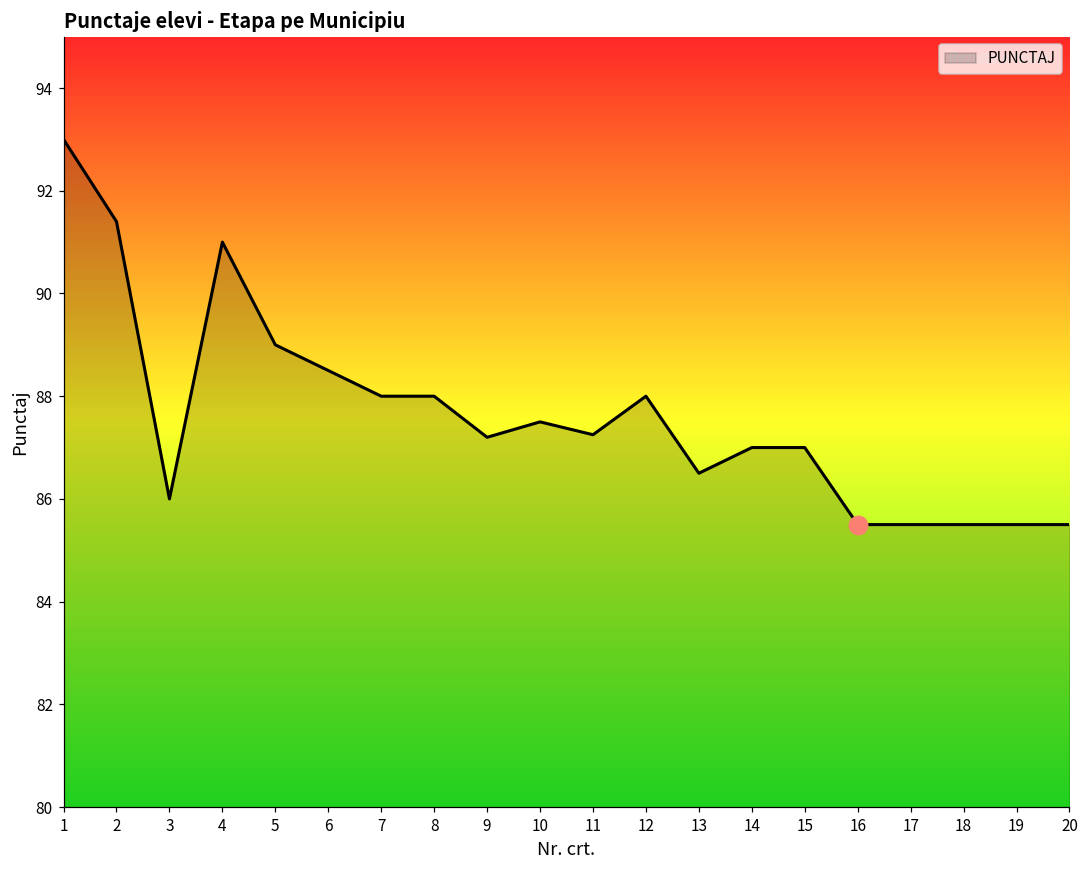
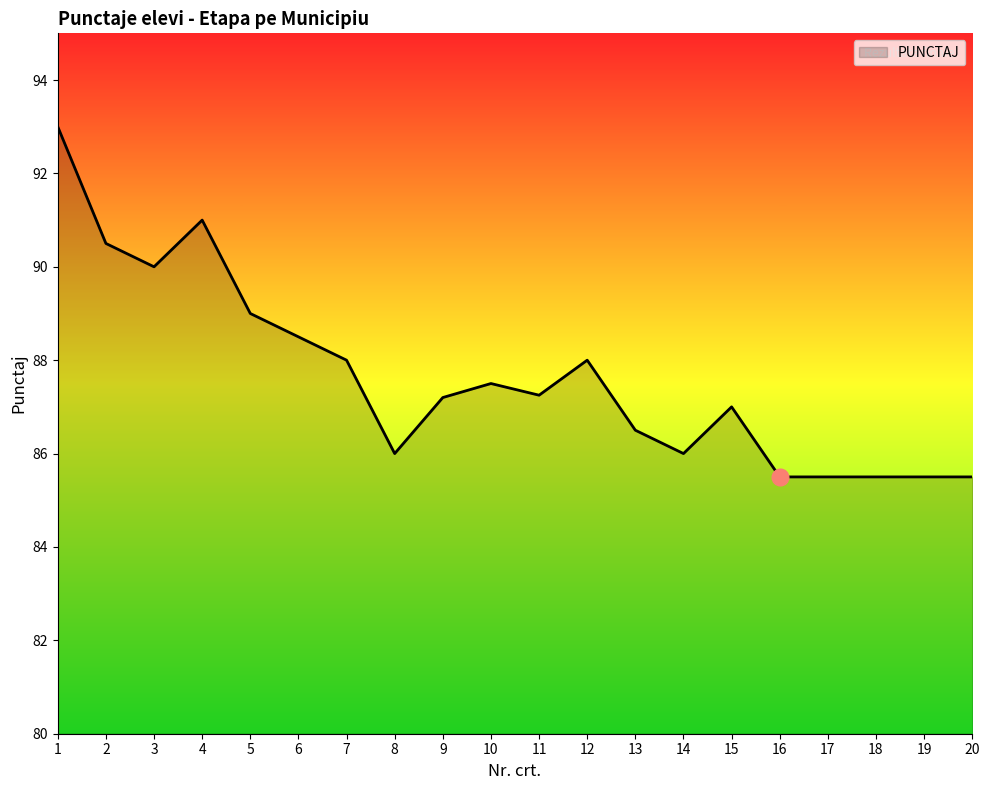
  {
    "PUNCTAJ": {
      "1": 93.0,
-     "2": 91.4,
-     "3": 86,
+     "2": 90.5,
+     "3": 90,
      "4": 91.0,
      "5": 89.0,
      "6": 88.5,
      "7": 88.0,
-     "8": 88,
+     "8": 86,
      "9": 87.2,
      "10": 87.5,
      "11": 87.3,
      "12": 88.0,
      "13": 86.5,
-     "14": 87,
+     "14": 86,
      "15": 87.0,
      "17": 85.5,
      "18": 85.5,
      "19": 85.5,
      "20": 85.5
    }
  }
